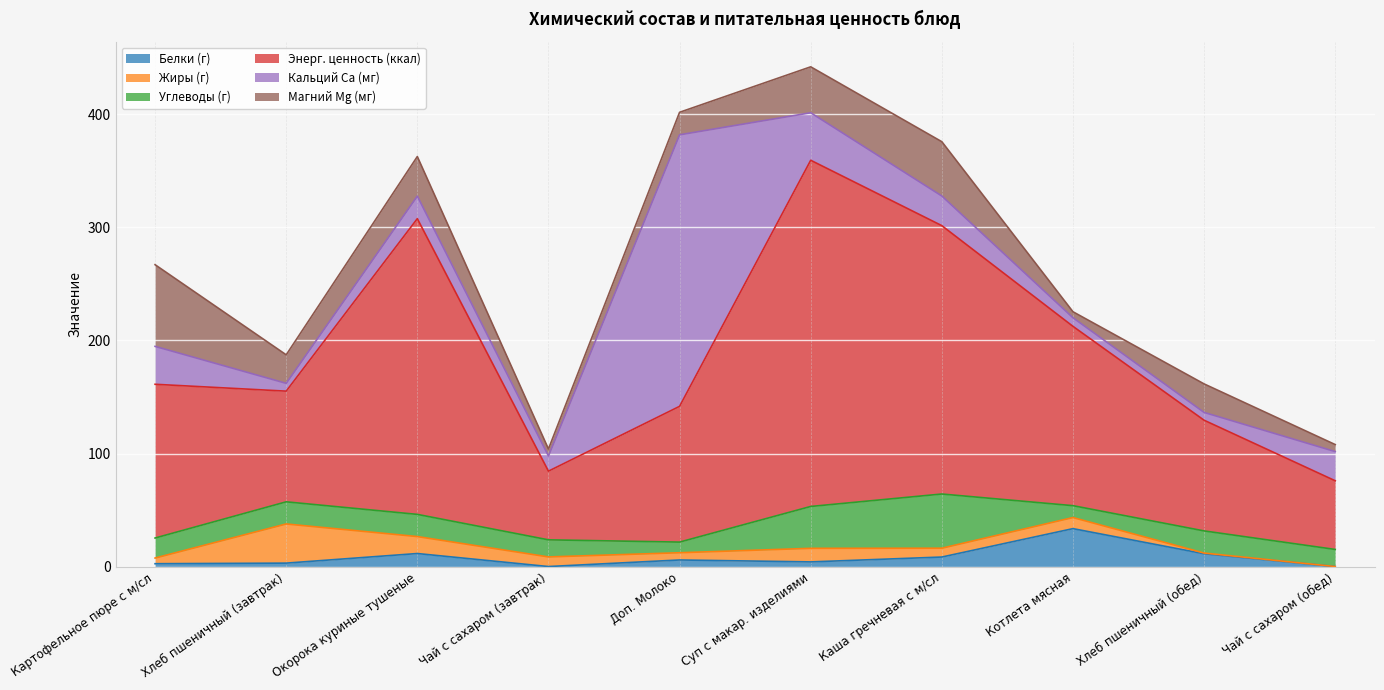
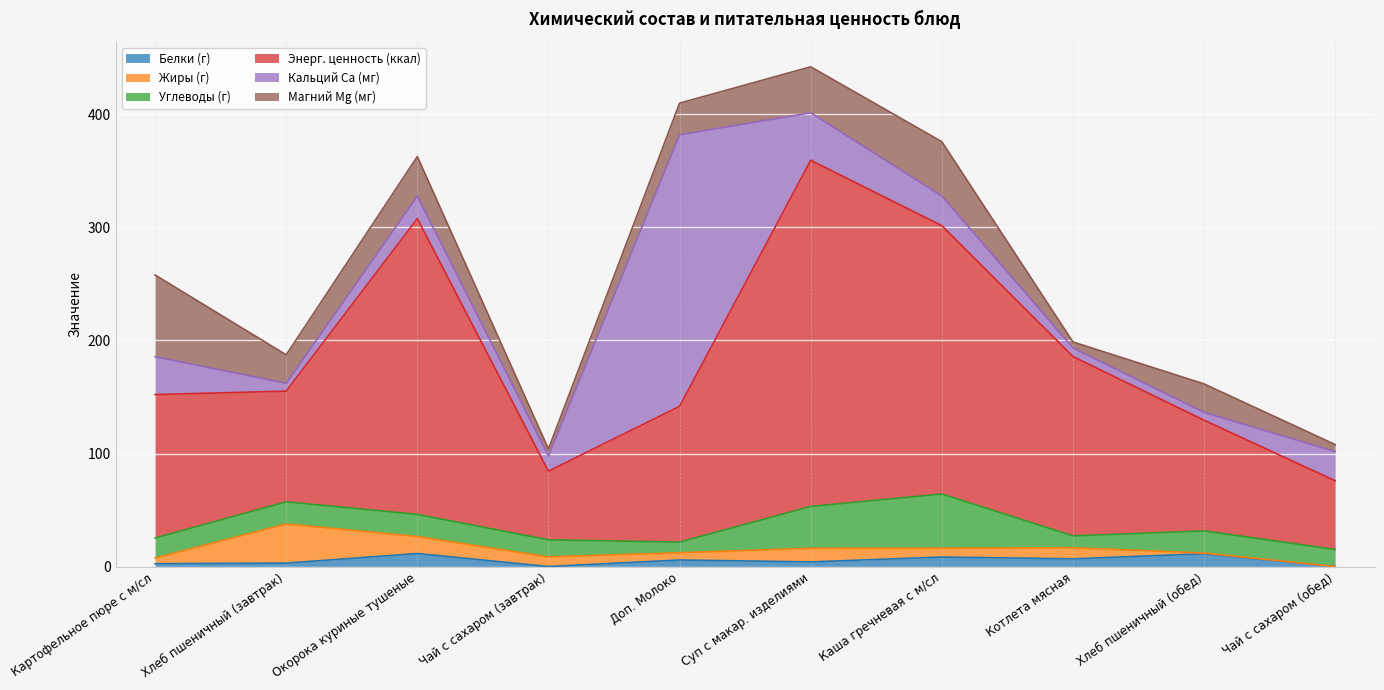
  {
    "Белки (г)": {
      "Картофельное пюре с м/сл": 3,
      "Хлеб пшеничный (завтрак)": 3,
      "Окорока куриные тушеные": 12,
      "Чай с сахаром (завтрак)": 0,
      "Доп. Молоко": 6,
      "Суп с макар. изделиями": 4,
      "Каша гречневая с м/сл": 9,
-     "Котлета мясная": 34
+     "Котлета мясная": 7
    },
    "Жиры (г)": {
      "Картофельное пюре с м/сл": 5,
      "Хлеб пшеничный (завтрак)": 35,
      "Окорока куриные тушеные": 15,
      "Чай с сахаром (завтрак)": 9,
      "Доп. Молоко": 6,
      "Суп с макар. изделиями": 12,
      "Каша гречневая с м/сл": 8,
      "Котлета мясная": 10
    },
    "Углеводы (г)": {
      "Картофельное пюре с м/сл": 18,
      "Хлеб пшеничный (завтрак)": 20,
      "Окорока куриные тушеные": 20,
      "Чай с сахаром (завтрак)": 15,
      "Доп. Молоко": 9,
      "Суп с макар. изделиями": 37,
      "Каша гречневая с м/сл": 48,
      "Котлета мясная": 11,
      "Хлеб пшеничный (обед)": 20,
      "Чай с сахаром (обед)": 15
    },
    "Энерг. ценность (ккал)": {
-     "Картофельное пюре с м/сл": 136,
+     "Картофельное пюре с м/сл": 127,
      "Хлеб пшеничный (завтрак)": 98,
      "Окорока куриные тушеные": 261,
      "Чай с сахаром (завтрак)": 61,
      "Доп. Молоко": 120,
      "Суп с макар. изделиями": 306,
      "Каша гречневая с м/сл": 237,
      "Котлета мясная": 159,
      "Хлеб пшеничный (обед)": 98,
      "Чай с сахаром (обед)": 61
    },
    "Кальций Ca (мг)": {
      "Картофельное пюре с м/сл": 34,
      "Хлеб пшеничный (завтрак)": 7,
      "Окорока куриные тушеные": 20,
      "Чай с сахаром (завтрак)": 13,
      "Доп. Молоко": 240,
      "Суп с макар. изделиями": 42,
      "Каша гречневая с м/сл": 26,
      "Котлета мясная": 8,
      "Хлеб пшеничный (обед)": 7,
      "Чай с сахаром (обед)": 26
    },
    "Магний Mg (мг)": {
      "Картофельное пюре с м/сл": 72,
      "Хлеб пшеничный (завтрак)": 25,
      "Окорока куриные тушеные": 35,
      "Чай с сахаром (завтрак)": 6,
-     "Доп. Молоко": 20,
+     "Доп. Молоко": 28,
      "Суп с макар. изделиями": 41,
      "Каша гречневая с м/сл": 48,
      "Котлета мясная": 5,
      "Хлеб пшеничный (обед)": 25,
      "Чай с сахаром (обед)": 6
    }
  }
